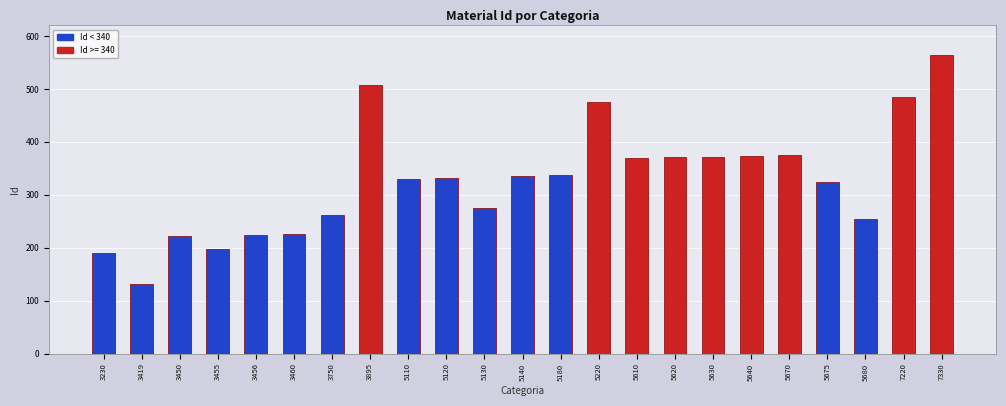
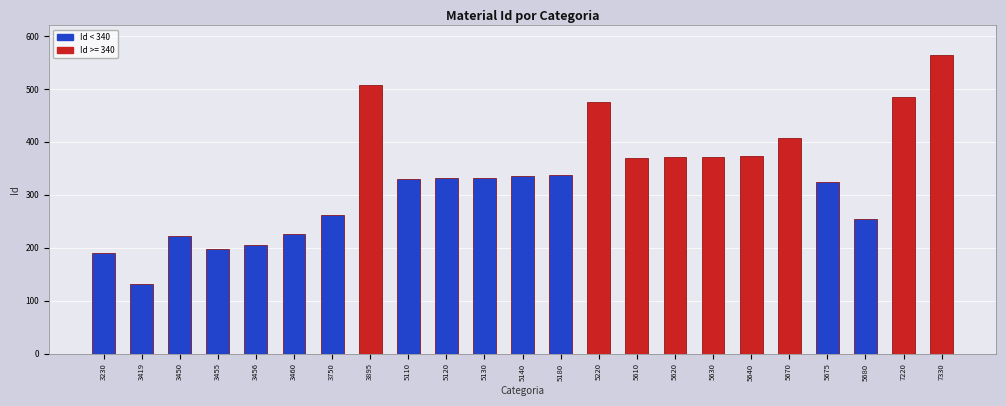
  {
    "3230": 190,
    "3419": 130,
    "3450": 220,
    "3455": 200,
-   "3456": 230,
+   "3456": 210,
    "3460": 230,
    "3750": 260,
    "3895": 510,
    "5110": 330,
    "5120": 330,
-   "5130": 280,
+   "5130": 330,
    "5140": 340,
    "5180": 340,
    "5220": 480,
    "5610": 370,
    "5620": 370,
    "5630": 370,
    "5640": 370,
-   "5670": 380,
+   "5670": 410,
    "5675": 330,
    "5680": 260,
    "7220": 480,
    "7330": 560
  }
